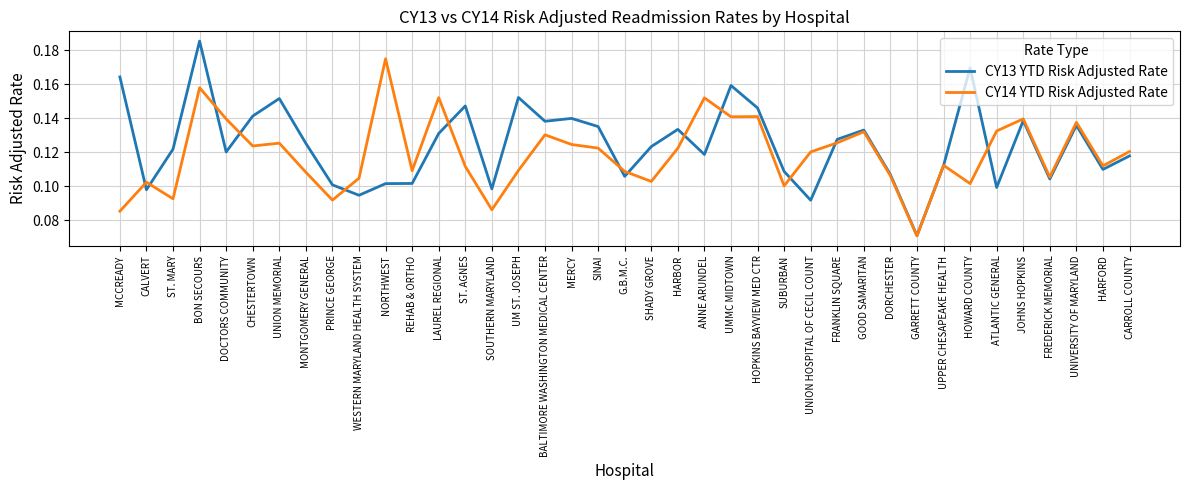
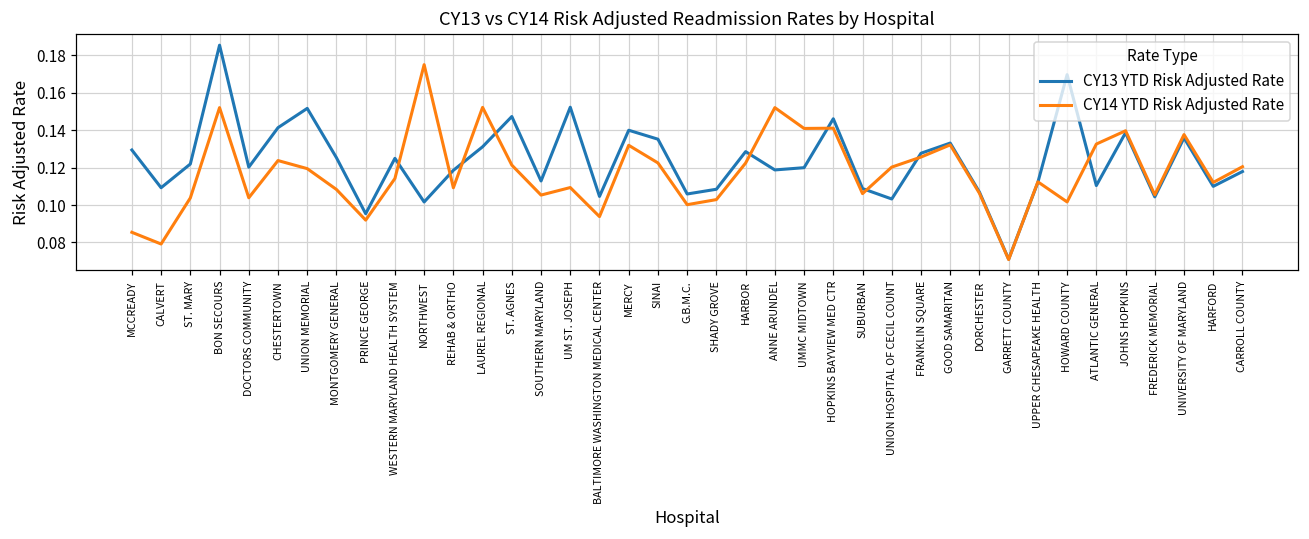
  {
    "CY13 YTD Risk Adjusted Rate": {
-     "MCCREADY": 0.164,
-     "CALVERT": 0.098,
+     "MCCREADY": 0.129,
+     "CALVERT": 0.109,
      "ST. MARY": 0.122,
      "BON SECOURS": 0.185,
      "DOCTORS COMMUNITY": 0.120,
      "CHESTERTOWN": 0.141,
      "UNION MEMORIAL": 0.152,
      "MONTGOMERY GENERAL": 0.125,
-     "PRINCE GEORGE": 0.101,
-     "WESTERN MARYLAND HEALTH SYSTEM": 0.095,
+     "PRINCE GEORGE": 0.095,
+     "WESTERN MARYLAND HEALTH SYSTEM": 0.125,
      "NORTHWEST": 0.102,
-     "REHAB & ORTHO": 0.102,
+     "REHAB & ORTHO": 0.119,
      "LAUREL REGIONAL": 0.131,
      "ST. AGNES": 0.147,
-     "SOUTHERN MARYLAND": 0.099,
+     "SOUTHERN MARYLAND": 0.113,
      "UM ST. JOSEPH": 0.152,
-     "BALTIMORE WASHINGTON MEDICAL CENTER": 0.138,
+     "BALTIMORE WASHINGTON MEDICAL CENTER": 0.105,
      "MERCY": 0.140,
      "SINAI": 0.135,
      "G.B.M.C.": 0.106,
-     "SHADY GROVE": 0.123,
-     "HARBOR": 0.134,
+     "SHADY GROVE": 0.108,
+     "HARBOR": 0.129,
      "ANNE ARUNDEL": 0.119,
-     "UMMC MIDTOWN": 0.159,
+     "UMMC MIDTOWN": 0.120,
      "HOPKINS BAYVIEW MED CTR": 0.146,
      "SUBURBAN": 0.109,
-     "UNION HOSPITAL OF CECIL COUNT": 0.092,
+     "UNION HOSPITAL OF CECIL COUNT": 0.103,
      "FRANKLIN SQUARE": 0.128,
-     "ATLANTIC GENERAL": 0.099,
+     "ATLANTIC GENERAL": 0.110,
      "UNIVERSITY OF MARYLAND": 0.136,
      "HARFORD": 0.110,
      "CARROLL COUNTY": 0.118
    },
    "CY14 YTD Risk Adjusted Rate": {
      "MCCREADY": 0.085,
-     "CALVERT": 0.102,
-     "ST. MARY": 0.093,
-     "BON SECOURS": 0.158,
-     "DOCTORS COMMUNITY": 0.140,
+     "CALVERT": 0.079,
+     "ST. MARY": 0.104,
+     "BON SECOURS": 0.152,
+     "DOCTORS COMMUNITY": 0.104,
      "CHESTERTOWN": 0.124,
-     "UNION MEMORIAL": 0.125,
+     "UNION MEMORIAL": 0.119,
      "MONTGOMERY GENERAL": 0.108,
      "PRINCE GEORGE": 0.092,
-     "WESTERN MARYLAND HEALTH SYSTEM": 0.105,
+     "WESTERN MARYLAND HEALTH SYSTEM": 0.114,
      "NORTHWEST": 0.175,
      "REHAB & ORTHO": 0.109,
      "LAUREL REGIONAL": 0.152,
-     "ST. AGNES": 0.112,
-     "SOUTHERN MARYLAND": 0.086,
+     "ST. AGNES": 0.121,
+     "SOUTHERN MARYLAND": 0.105,
      "UM ST. JOSEPH": 0.109,
-     "BALTIMORE WASHINGTON MEDICAL CENTER": 0.130,
-     "MERCY": 0.125,
+     "BALTIMORE WASHINGTON MEDICAL CENTER": 0.094,
+     "MERCY": 0.132,
      "SINAI": 0.122,
-     "G.B.M.C.": 0.109,
+     "G.B.M.C.": 0.100,
      "SHADY GROVE": 0.103,
      "HARBOR": 0.122,
      "ANNE ARUNDEL": 0.152,
      "UMMC MIDTOWN": 0.141,
      "HOPKINS BAYVIEW MED CTR": 0.141,
-     "SUBURBAN": 0.100,
+     "SUBURBAN": 0.106,
      "UNION HOSPITAL OF CECIL COUNT": 0.120,
      "FRANKLIN SQUARE": 0.126,
      "HOWARD COUNTY": 0.102,
      "ATLANTIC GENERAL": 0.133,
      "UNIVERSITY OF MARYLAND": 0.138,
      "HARFORD": 0.112,
      "CARROLL COUNTY": 0.120
    }
  }
